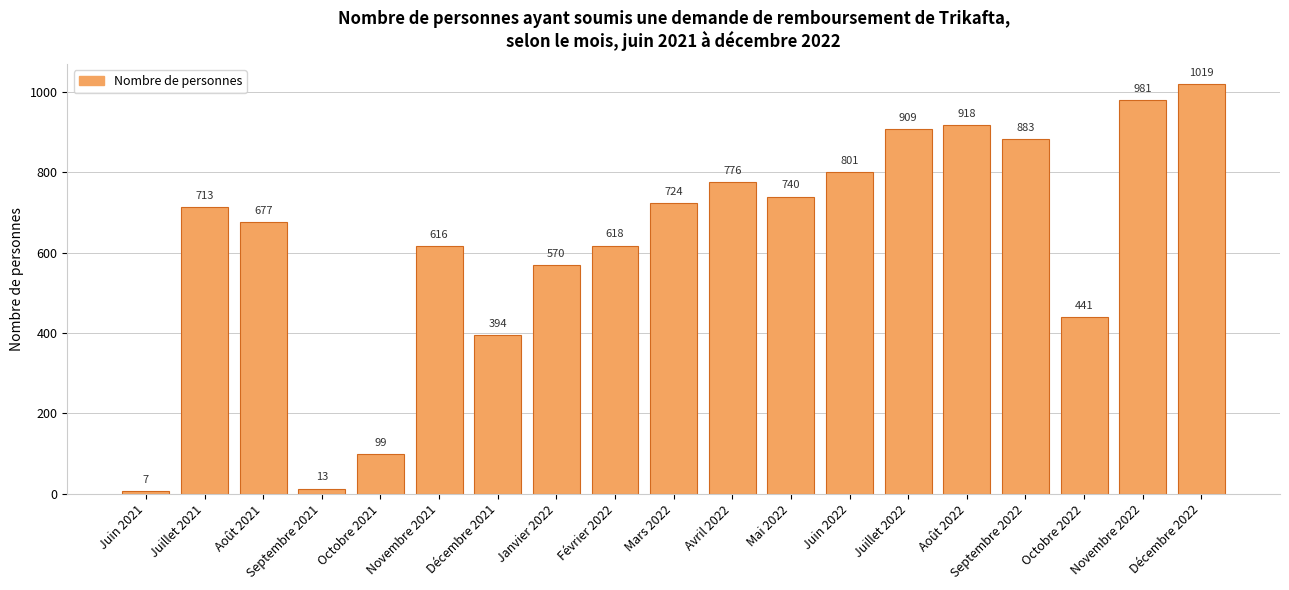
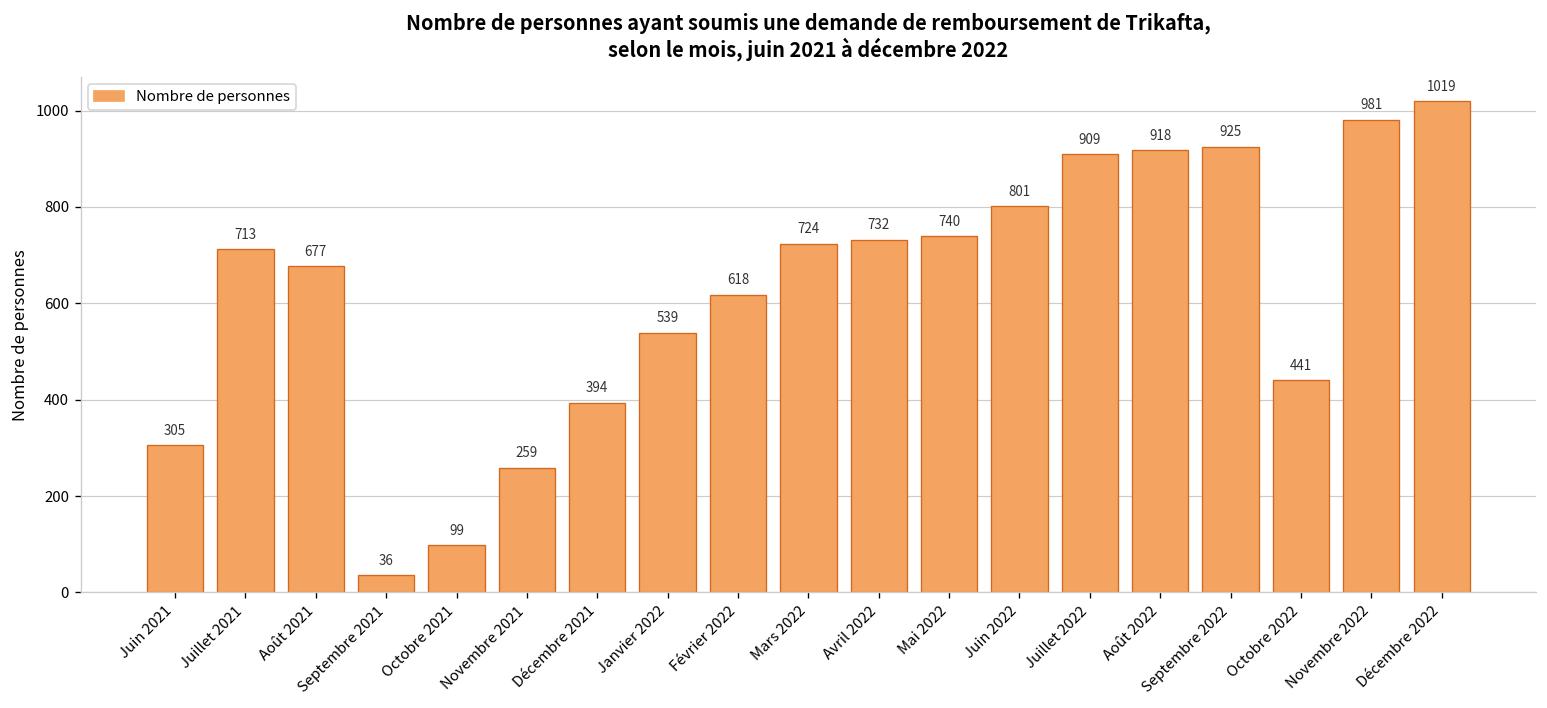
  {
-   "Juin 2021": 7,
+   "Juin 2021": 305,
    "Juillet 2021": 713,
    "Août 2021": 677,
-   "Septembre 2021": 13,
+   "Septembre 2021": 36,
    "Octobre 2021": 99,
-   "Novembre 2021": 616,
+   "Novembre 2021": 259,
    "Décembre 2021": 394,
-   "Janvier 2022": 570,
+   "Janvier 2022": 539,
    "Février 2022": 618,
    "Mars 2022": 724,
-   "Avril 2022": 776,
+   "Avril 2022": 732,
    "Mai 2022": 740,
    "Juin 2022": 801,
    "Juillet 2022": 909,
    "Août 2022": 918,
-   "Septembre 2022": 883,
+   "Septembre 2022": 925,
    "Octobre 2022": 441,
    "Novembre 2022": 981,
    "Décembre 2022": 1019
  }
